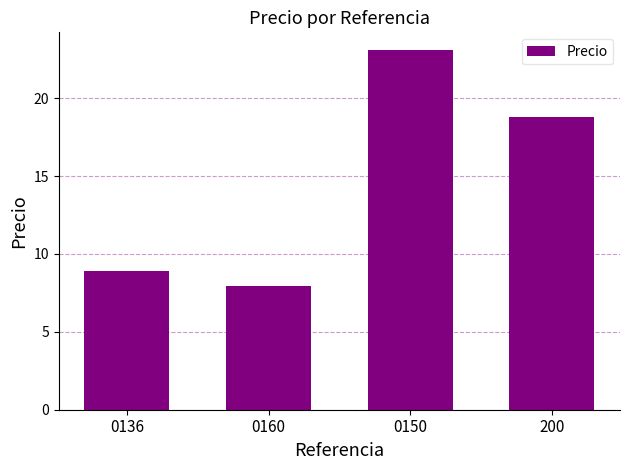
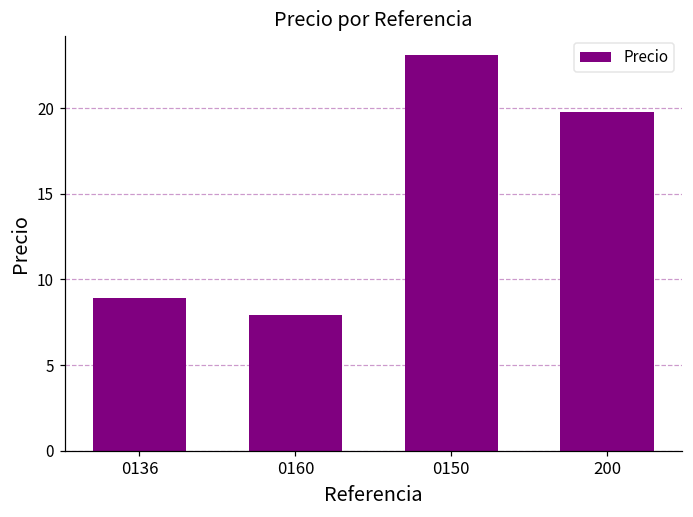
  {
    "0136": 8.9,
    "0160": 7.9,
    "0150": 23.1,
-   "200": 18.8
+   "200": 19.8
  }
